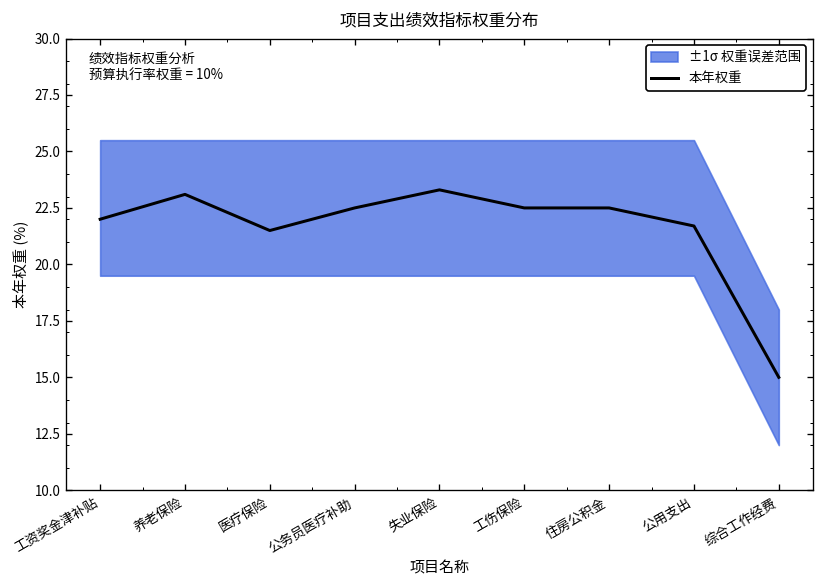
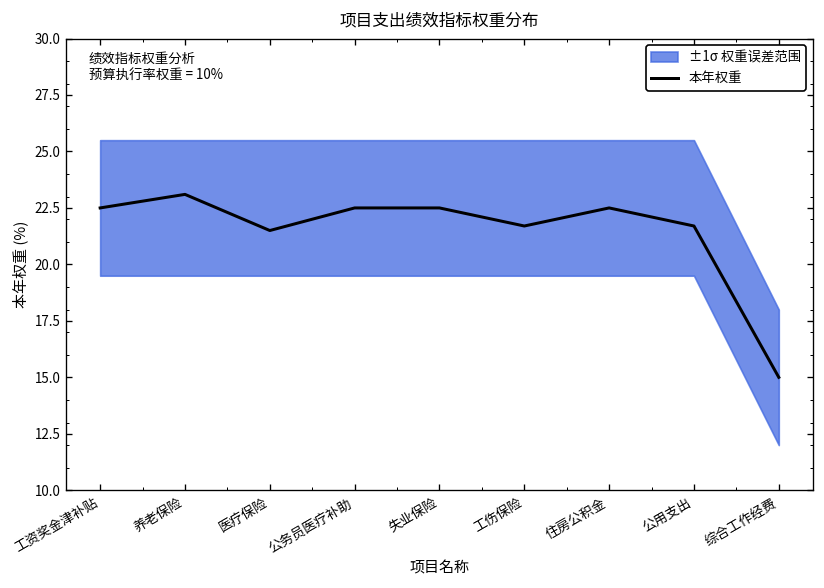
  {
    "本年权重": {
-     "工资奖金津补贴": 22.0,
+     "工资奖金津补贴": 22.5,
      "养老保险": 23.1,
      "医疗保险": 21.5,
      "公务员医疗补助": 22.5,
-     "失业保险": 23.3,
-     "工伤保险": 22.5,
+     "失业保险": 22.5,
+     "工伤保险": 21.7,
      "住房公积金": 22.5,
      "公用支出": 21.7,
      "综合工作经费": 15.0
    }
  }
